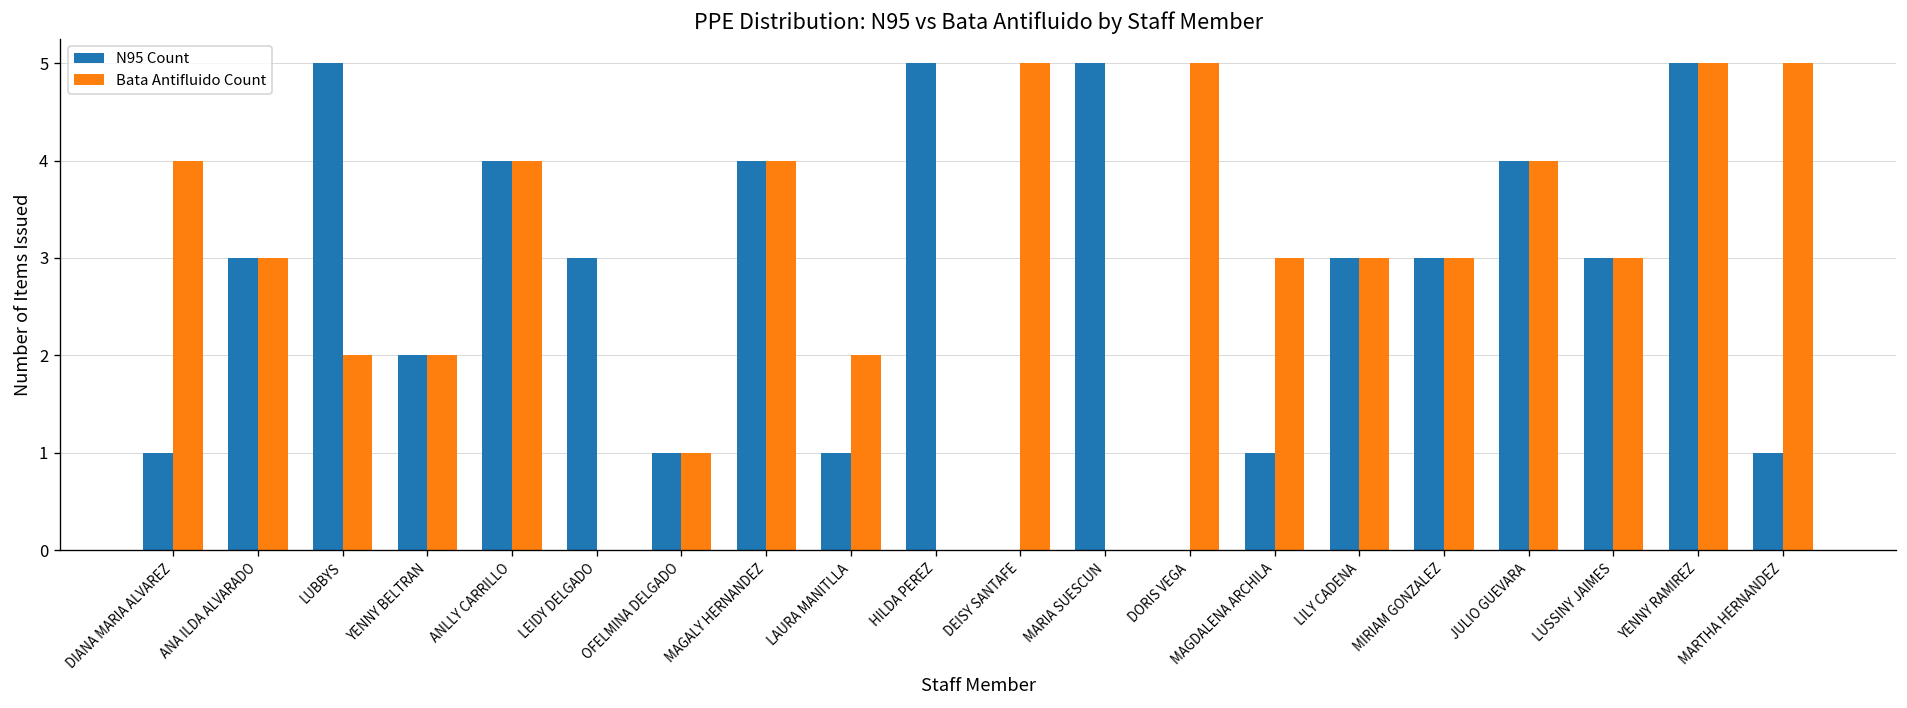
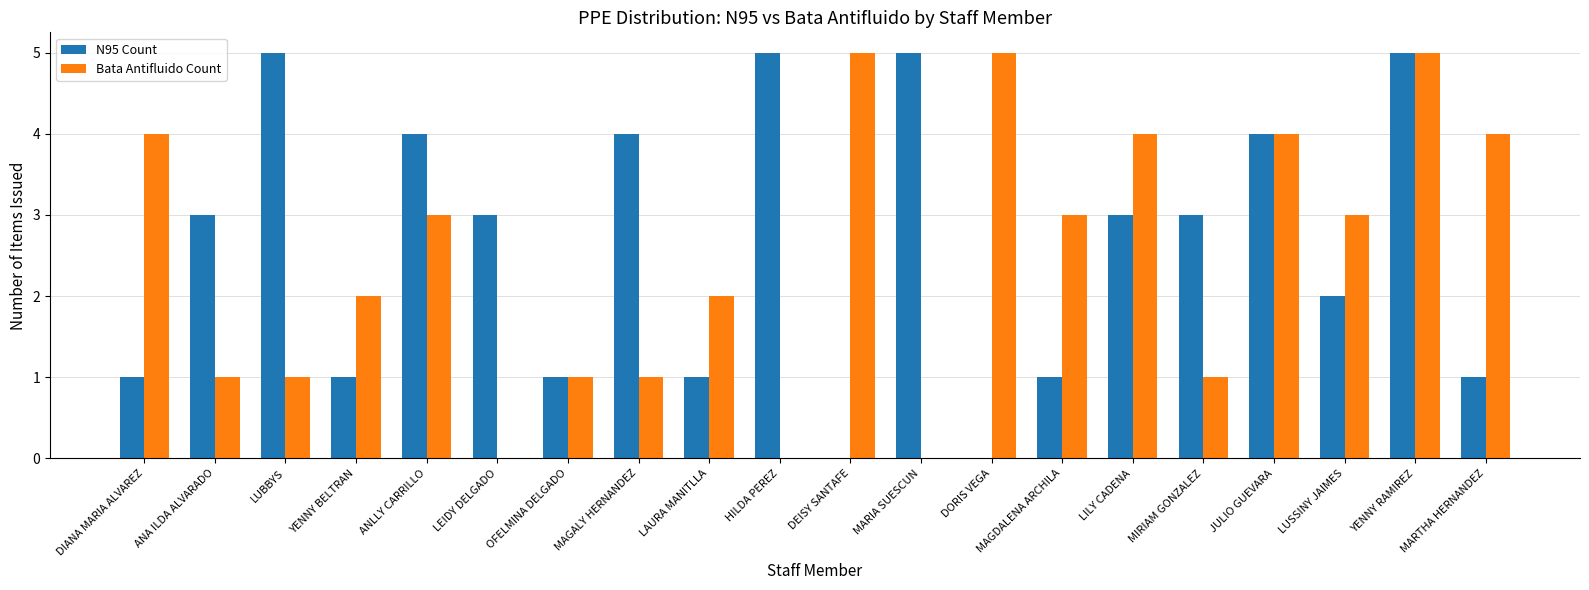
  {
    "N95 Count": {
      "DIANA MARIA ALVAREZ": 1,
      "ANA ILDA ALVARADO": 3,
      "LUBBYS": 5,
-     "YENNY BELTRAN": 2,
+     "YENNY BELTRAN": 1,
      "ANLLY CARRILLO": 4,
      "LEIDY DELGADO": 3,
      "OFELMINA DELGADO": 1,
      "MAGALY HERNANDEZ": 4,
      "LAURA MANITLLA": 1,
      "HILDA PEREZ": 5,
      "DEISY SANTAFE": 0,
      "MARIA SUESCUN": 5,
      "DORIS VEGA": 0,
      "MAGDALENA ARCHILA": 1,
      "LILY CADENA": 3,
      "MIRIAM GONZALEZ": 3,
      "JULIO GUEVARA": 4,
-     "LUSSINY JAIMES": 3,
+     "LUSSINY JAIMES": 2,
      "YENNY RAMIREZ": 5,
      "MARTHA HERNANDEZ": 1
    },
    "Bata Antifluido Count": {
      "DIANA MARIA ALVAREZ": 4,
-     "ANA ILDA ALVARADO": 3,
-     "LUBBYS": 2,
+     "ANA ILDA ALVARADO": 1,
+     "LUBBYS": 1,
      "YENNY BELTRAN": 2,
-     "ANLLY CARRILLO": 4,
+     "ANLLY CARRILLO": 3,
      "LEIDY DELGADO": 0,
      "OFELMINA DELGADO": 1,
-     "MAGALY HERNANDEZ": 4,
+     "MAGALY HERNANDEZ": 1,
      "LAURA MANITLLA": 2,
      "HILDA PEREZ": 0,
      "DEISY SANTAFE": 5,
      "MARIA SUESCUN": 0,
      "DORIS VEGA": 5,
      "MAGDALENA ARCHILA": 3,
-     "LILY CADENA": 3,
-     "MIRIAM GONZALEZ": 3,
+     "LILY CADENA": 4,
+     "MIRIAM GONZALEZ": 1,
      "JULIO GUEVARA": 4,
      "LUSSINY JAIMES": 3,
      "YENNY RAMIREZ": 5,
-     "MARTHA HERNANDEZ": 5
+     "MARTHA HERNANDEZ": 4
    }
  }
